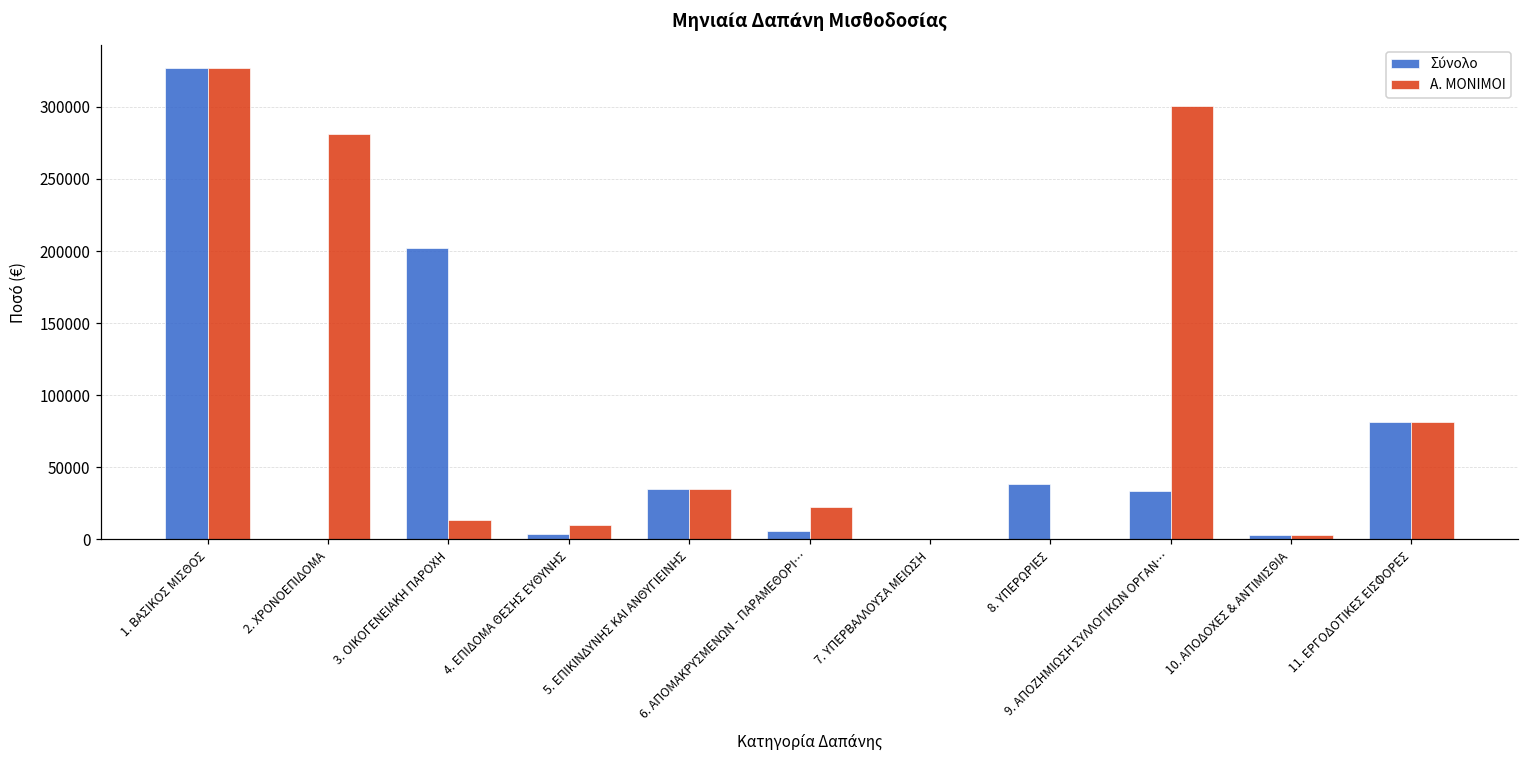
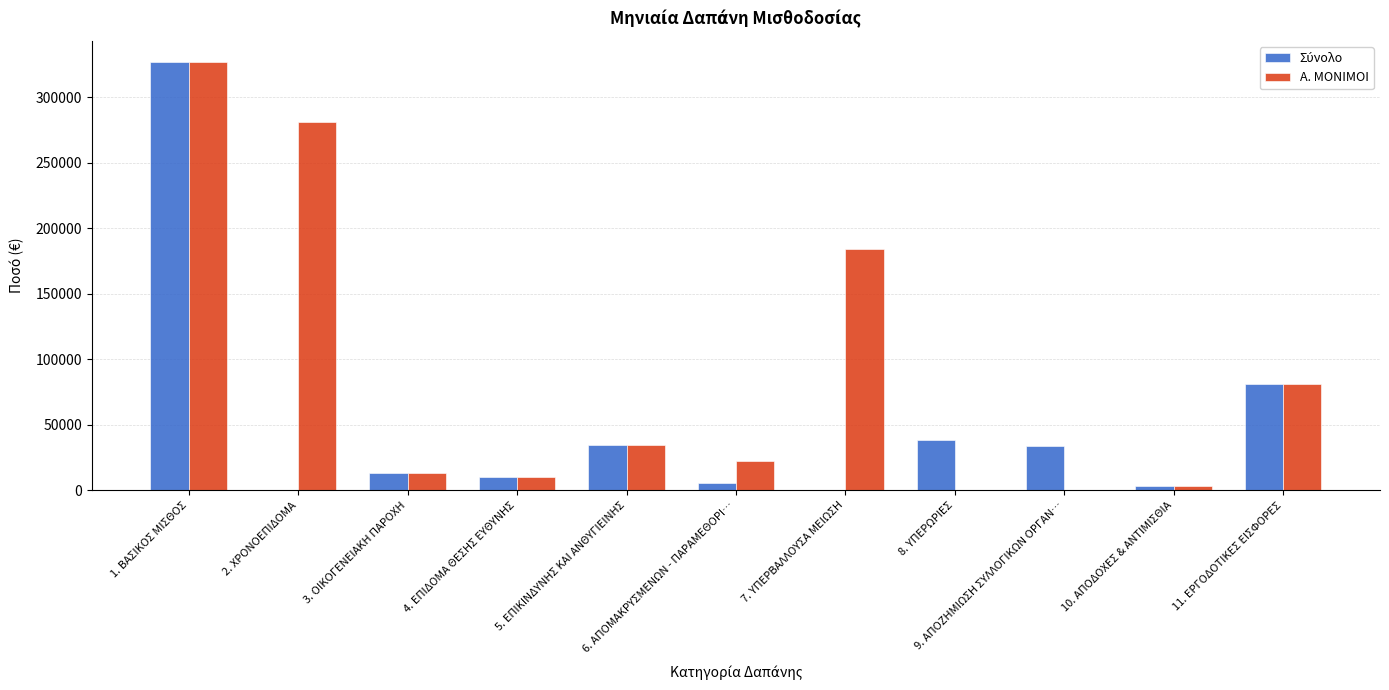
  {
    "Σύνολο": {
      "1. ΒΑΣΙΚΟΣ ΜΙΣΘΟΣ": 327000,
      "2. ΧΡΟΝΟΕΠΙΔΟΜΑ": 0,
-     "3. ΟΙΚΟΓΕΝΕΙΑΚΗ ΠΑΡΟΧΗ": 202000,
-     "4. ΕΠΙΔΟΜΑ ΘΕΣΗΣ ΕΥΘΥΝΗΣ": 4000,
+     "3. ΟΙΚΟΓΕΝΕΙΑΚΗ ΠΑΡΟΧΗ": 14000,
+     "4. ΕΠΙΔΟΜΑ ΘΕΣΗΣ ΕΥΘΥΝΗΣ": 10000,
      "5. ΕΠΙΚΙΝΔΥΝΗΣ ΚΑΙ ΑΝΘΥΓΙΕΙΝΗΣ": 35000,
      "6. ΑΠΟΜΑΚΡΥΣΜΕΝΩΝ - ΠΑΡΑΜΕΘΟΡΙ…": 6000,
      "8. ΥΠΕΡΩΡΙΕΣ": 38000,
      "9. ΑΠΟΖΗΜΙΩΣΗ ΣΥΛΛΟΓΙΚΩΝ ΟΡΓΑΝ…": 34000,
      "10. ΑΠΟΔΟΧΕΣ & ΑΝΤΙΜΙΣΘΙΑ": 3000,
      "11. ΕΡΓΟΔΟΤΙΚΕΣ ΕΙΣΦΟΡΕΣ": 81000
    },
    "Α. ΜΟΝΙΜΟΙ": {
      "1. ΒΑΣΙΚΟΣ ΜΙΣΘΟΣ": 327000,
      "2. ΧΡΟΝΟΕΠΙΔΟΜΑ": 281000,
      "3. ΟΙΚΟΓΕΝΕΙΑΚΗ ΠΑΡΟΧΗ": 14000,
      "4. ΕΠΙΔΟΜΑ ΘΕΣΗΣ ΕΥΘΥΝΗΣ": 10000,
      "5. ΕΠΙΚΙΝΔΥΝΗΣ ΚΑΙ ΑΝΘΥΓΙΕΙΝΗΣ": 35000,
      "6. ΑΠΟΜΑΚΡΥΣΜΕΝΩΝ - ΠΑΡΑΜΕΘΟΡΙ…": 23000,
-     "7. ΥΠΕΡΒΑΛΛΟΥΣΑ ΜΕΙΩΣΗ": 0,
+     "7. ΥΠΕΡΒΑΛΛΟΥΣΑ ΜΕΙΩΣΗ": 184000,
      "8. ΥΠΕΡΩΡΙΕΣ": 0,
-     "9. ΑΠΟΖΗΜΙΩΣΗ ΣΥΛΛΟΓΙΚΩΝ ΟΡΓΑΝ…": 300000,
+     "9. ΑΠΟΖΗΜΙΩΣΗ ΣΥΛΛΟΓΙΚΩΝ ΟΡΓΑΝ…": 0,
      "10. ΑΠΟΔΟΧΕΣ & ΑΝΤΙΜΙΣΘΙΑ": 3000,
      "11. ΕΡΓΟΔΟΤΙΚΕΣ ΕΙΣΦΟΡΕΣ": 81000
    }
  }
